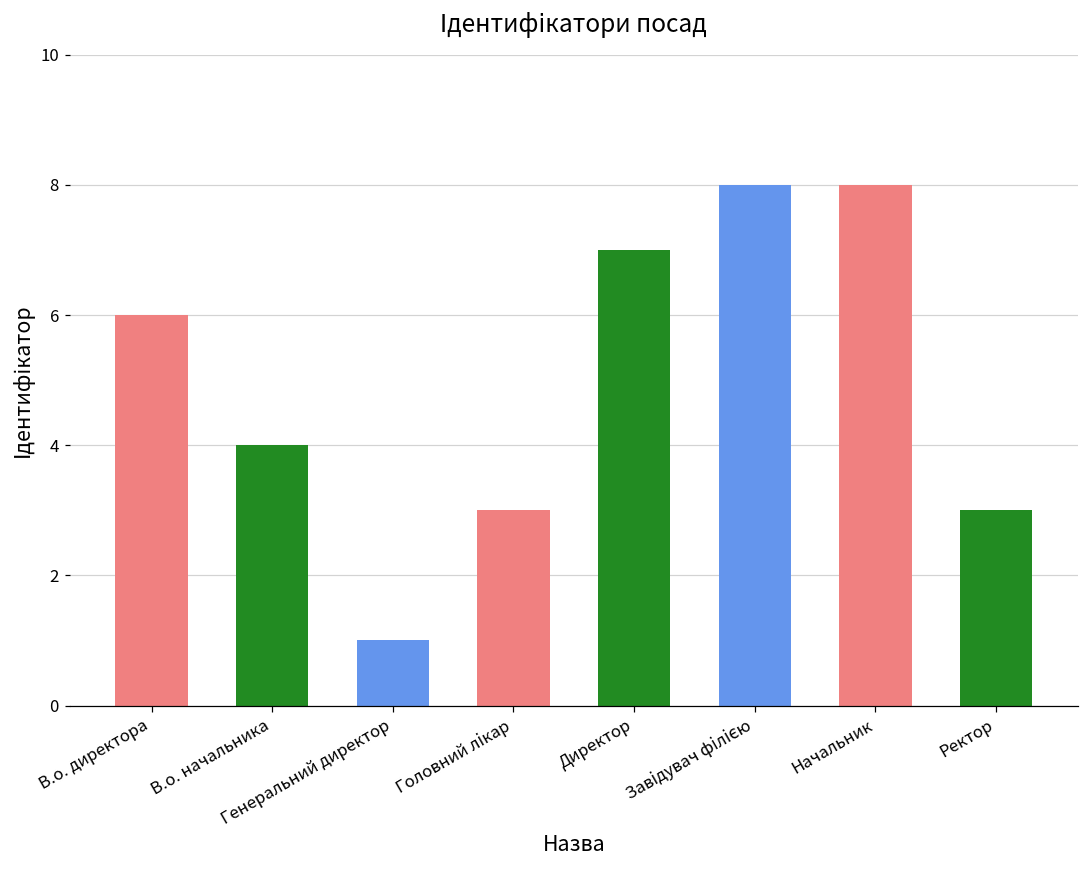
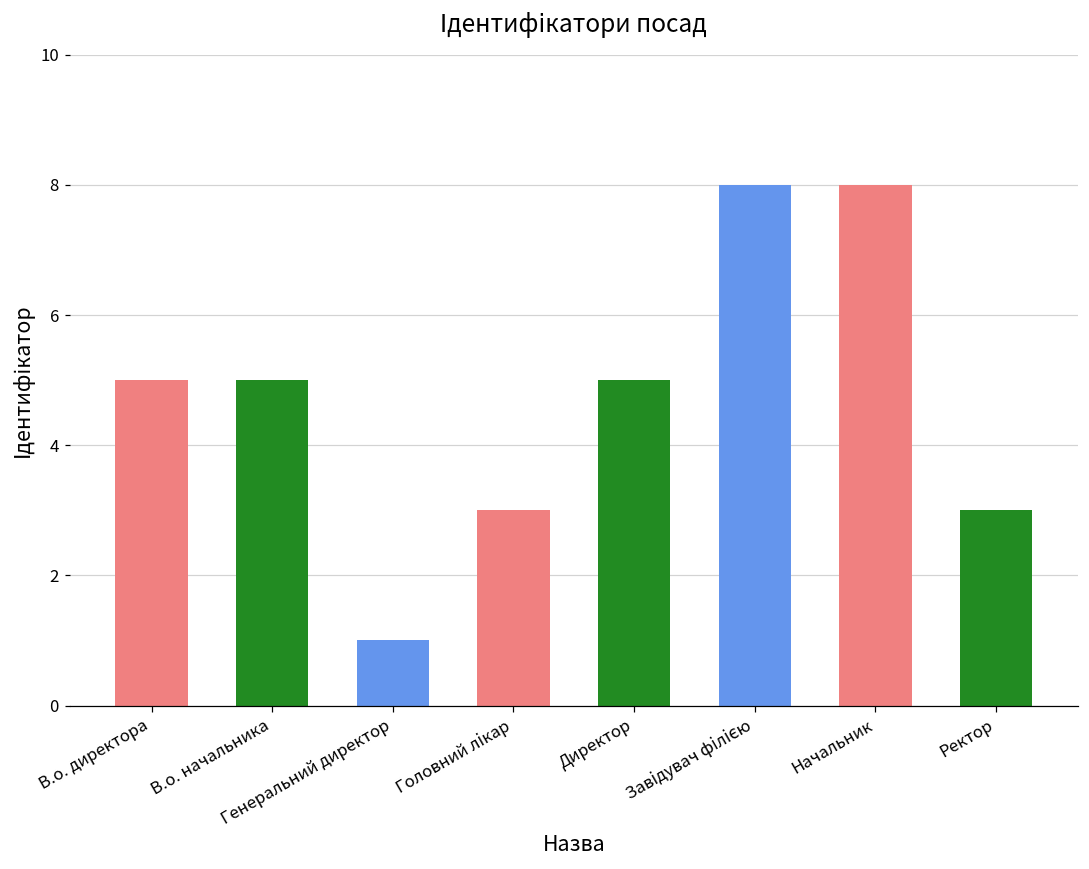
  {
-   "В.о. директора": 6,
-   "В.о. начальника": 4,
+   "В.о. директора": 5,
+   "В.о. начальника": 5,
    "Генеральний директор": 1,
    "Головний лікар": 3,
-   "Директор": 7,
+   "Директор": 5,
    "Завідувач філією": 8,
    "Начальник": 8,
    "Ректор": 3
  }
